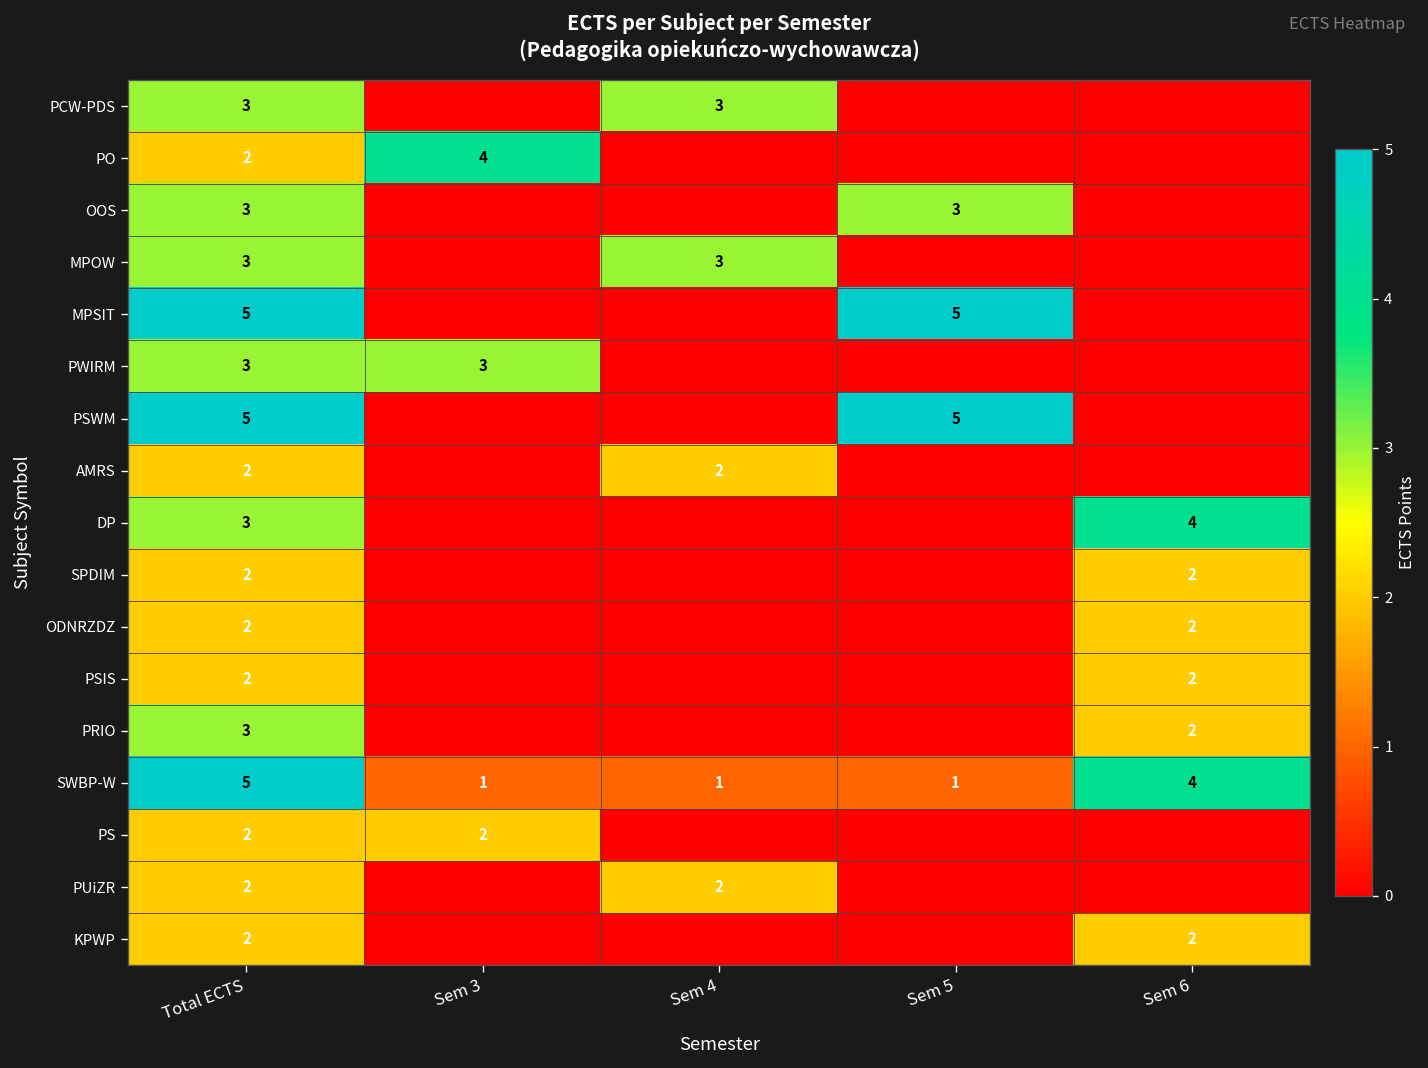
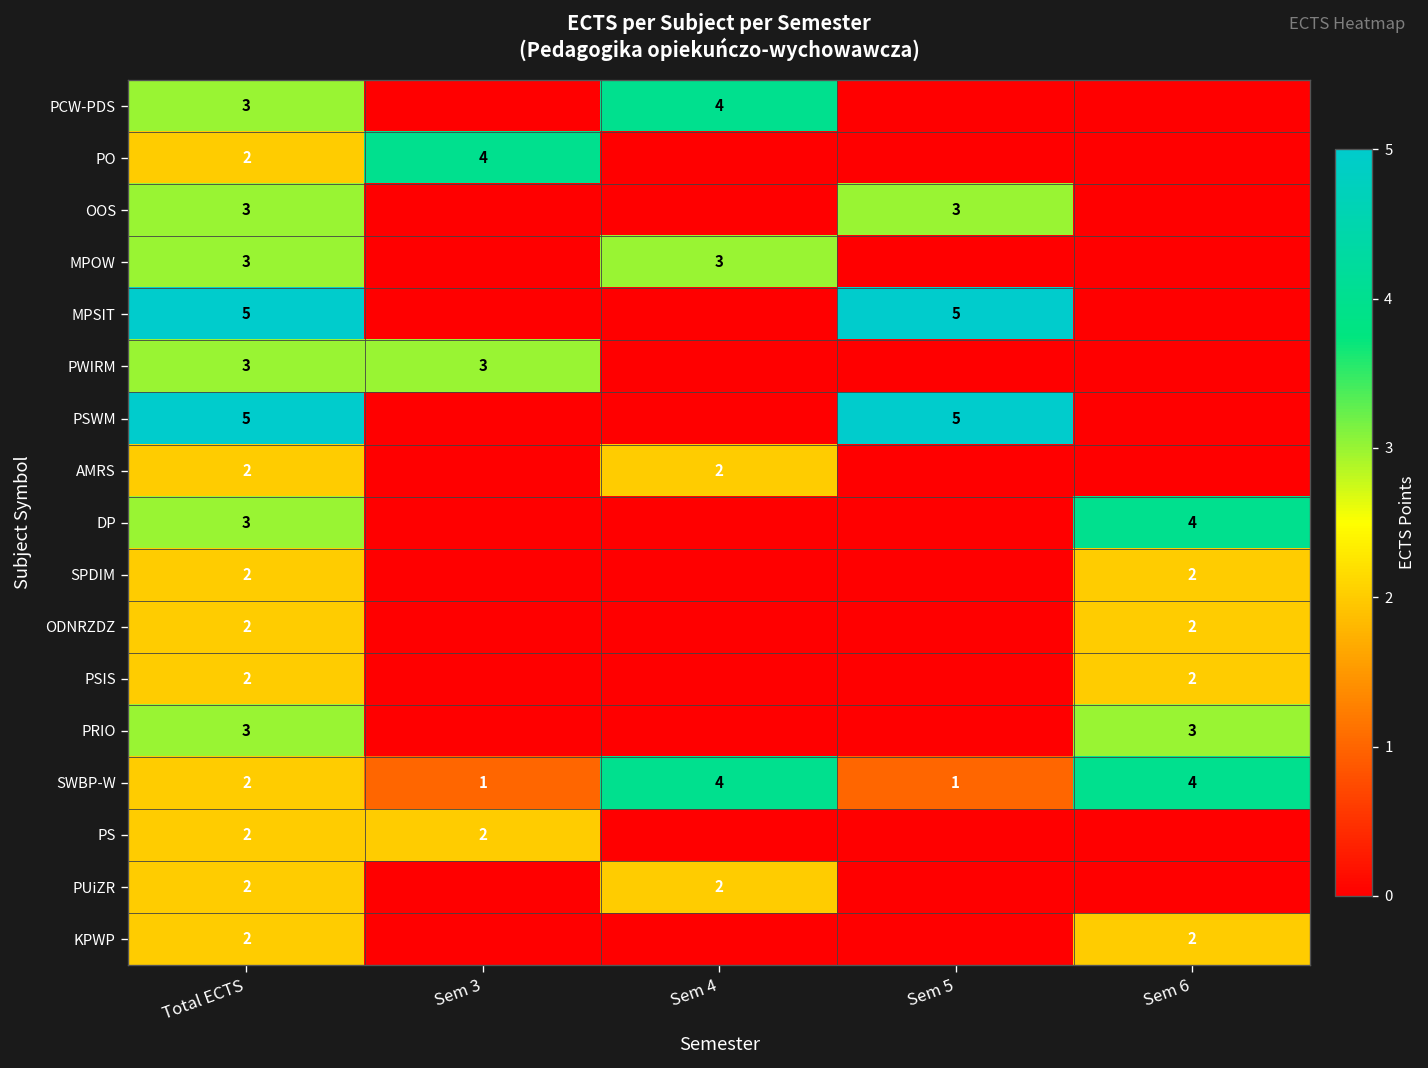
  {
    "PCW-PDS": {
      "Total ECTS": 3,
-     "Sem 4": 3
+     "Sem 4": 4
    },
    "PO": {
      "Total ECTS": 2,
      "Sem 3": 4
    },
    "OOS": {
      "Total ECTS": 3,
      "Sem 5": 3
    },
    "MPOW": {
      "Total ECTS": 3,
      "Sem 4": 3
    },
    "MPSIT": {
      "Total ECTS": 5,
      "Sem 5": 5
    },
    "PWIRM": {
      "Total ECTS": 3,
      "Sem 3": 3
    },
    "PSWM": {
      "Total ECTS": 5,
      "Sem 5": 5
    },
    "AMRS": {
      "Total ECTS": 2,
      "Sem 4": 2
    },
    "DP": {
      "Total ECTS": 3,
      "Sem 6": 4
    },
    "SPDIM": {
      "Total ECTS": 2,
      "Sem 6": 2
    },
    "ODNRZDZ": {
      "Total ECTS": 2,
      "Sem 6": 2
    },
    "PSIS": {
      "Total ECTS": 2,
      "Sem 6": 2
    },
    "PRIO": {
      "Total ECTS": 3,
-     "Sem 6": 2
+     "Sem 6": 3
    },
    "SWBP-W": {
-     "Total ECTS": 5,
+     "Total ECTS": 2,
      "Sem 3": 1,
-     "Sem 4": 1,
+     "Sem 4": 4,
      "Sem 5": 1,
      "Sem 6": 4
    },
    "PS": {
      "Total ECTS": 2,
      "Sem 3": 2
    },
    "PUiZR": {
      "Total ECTS": 2,
      "Sem 4": 2
    },
    "KPWP": {
      "Total ECTS": 2,
      "Sem 6": 2
    }
  }
